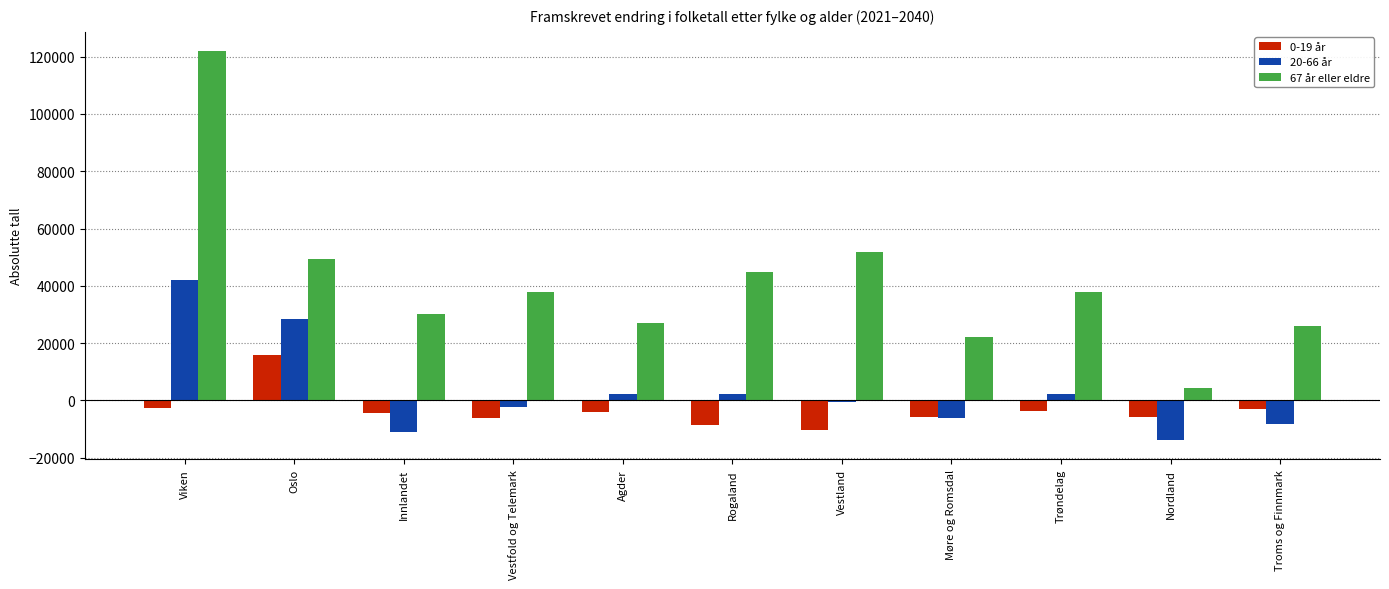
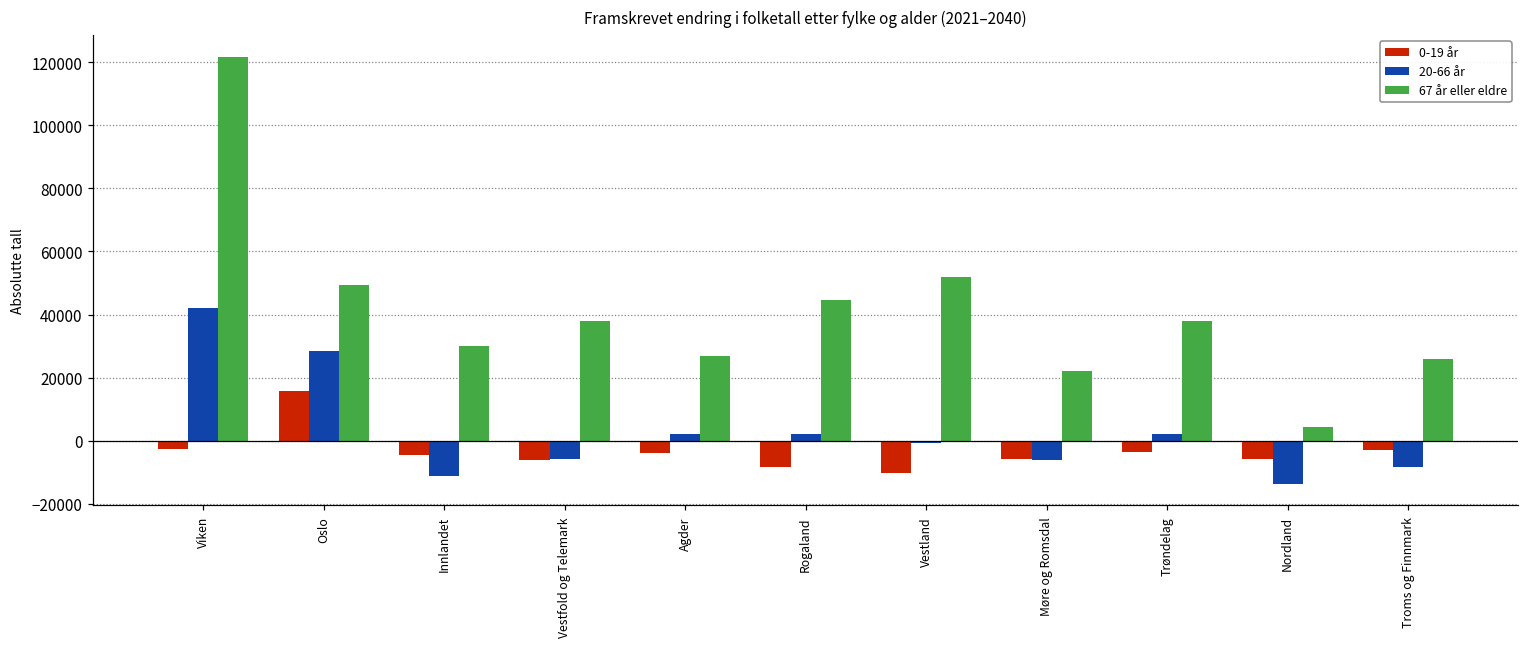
  {
    "0-19 år": {
      "Viken": -3000,
      "Oslo": 16000,
      "Innlandet": -4000,
      "Vestfold og Telemark": -6000,
      "Agder": -4000,
      "Rogaland": -8000,
      "Vestland": -10000,
      "Møre og Romsdal": -6000,
      "Trøndelag": -4000,
      "Nordland": -6000,
      "Troms og Finnmark": -3000
    },
    "20-66 år": {
      "Viken": 42000,
      "Oslo": 28000,
      "Innlandet": -11000,
-     "Vestfold og Telemark": -2000,
+     "Vestfold og Telemark": -6000,
      "Agder": 2000,
      "Rogaland": 2000,
      "Møre og Romsdal": -6000,
      "Trøndelag": 2000,
      "Nordland": -14000,
      "Troms og Finnmark": -8000
    },
    "67 år eller eldre": {
      "Viken": 122000,
      "Oslo": 49000,
      "Innlandet": 30000,
      "Vestfold og Telemark": 38000,
      "Agder": 27000,
      "Rogaland": 45000,
      "Vestland": 52000,
      "Møre og Romsdal": 22000,
      "Trøndelag": 38000,
      "Nordland": 4000,
      "Troms og Finnmark": 26000
    }
  }
